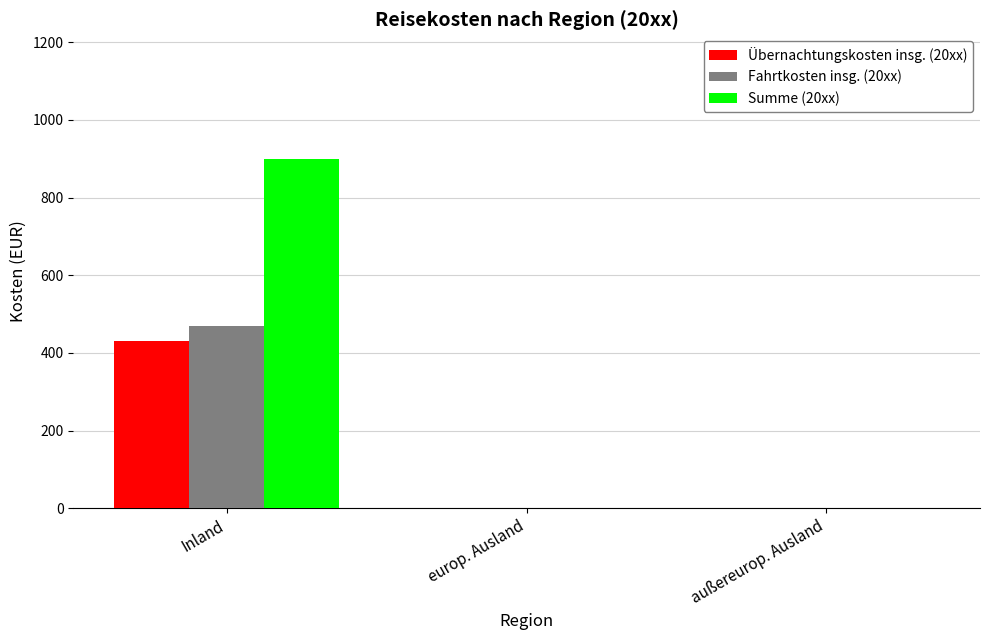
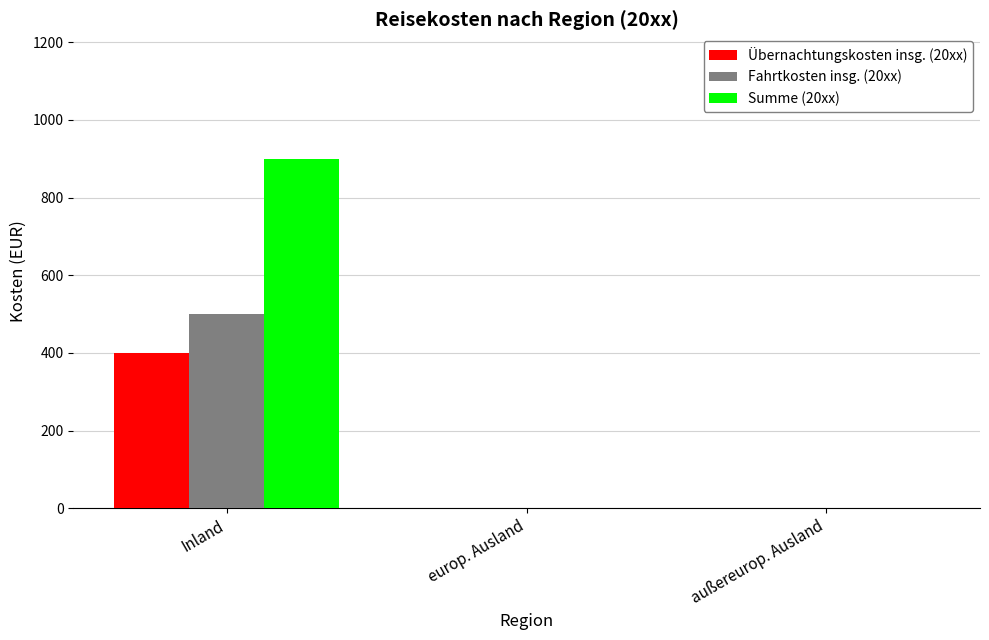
  {
    "Übernachtungskosten insg. (20xx)": {
-     "Inland": 430,
+     "Inland": 400,
      "europ. Ausland": 0,
      "außereurop. Ausland": 0
    },
    "Fahrtkosten insg. (20xx)": {
-     "Inland": 470,
+     "Inland": 500,
      "europ. Ausland": 0,
      "außereurop. Ausland": 0
    },
    "Summe (20xx)": {
      "Inland": 900,
      "europ. Ausland": 0,
      "außereurop. Ausland": 0
    }
  }
